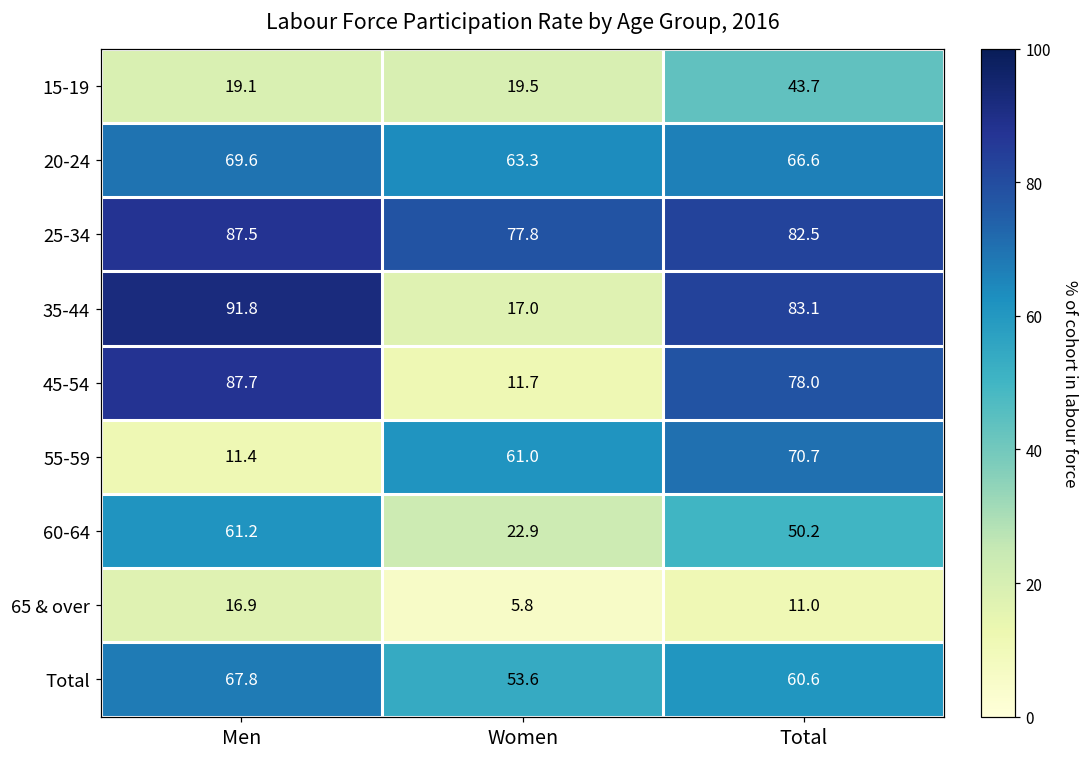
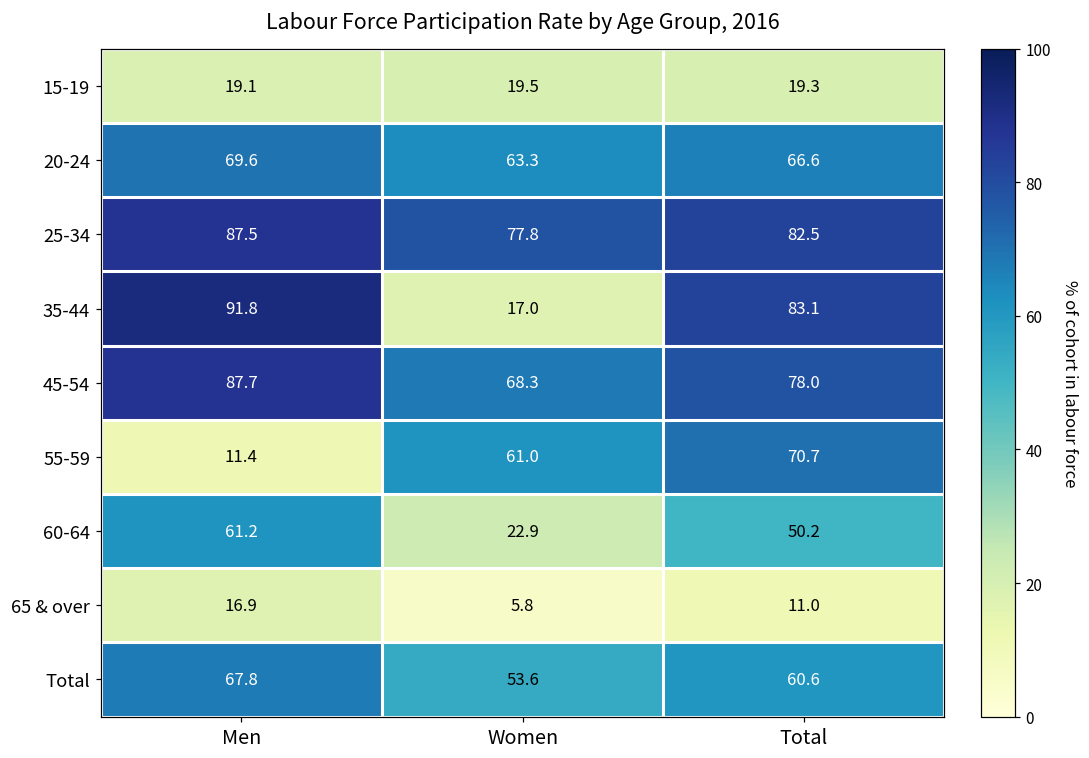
  {
    "15-19": {
      "Men": 19.1,
      "Women": 19.5,
-     "Total": 43.7
+     "Total": 19.3
    },
    "20-24": {
      "Men": 69.6,
      "Women": 63.3,
      "Total": 66.6
    },
    "25-34": {
      "Men": 87.5,
      "Women": 77.8,
      "Total": 82.5
    },
    "35-44": {
      "Men": 91.8,
      "Women": 17.0,
      "Total": 83.1
    },
    "45-54": {
      "Men": 87.7,
-     "Women": 11.7,
+     "Women": 68.3,
      "Total": 78.0
    },
    "55-59": {
      "Men": 11.4,
      "Women": 61.0,
      "Total": 70.7
    },
    "60-64": {
      "Men": 61.2,
      "Women": 22.9,
      "Total": 50.2
    },
    "65 & over": {
      "Men": 16.9,
      "Women": 5.8,
      "Total": 11.0
    },
    "Total": {
      "Men": 67.8,
      "Women": 53.6,
      "Total": 60.6
    }
  }
